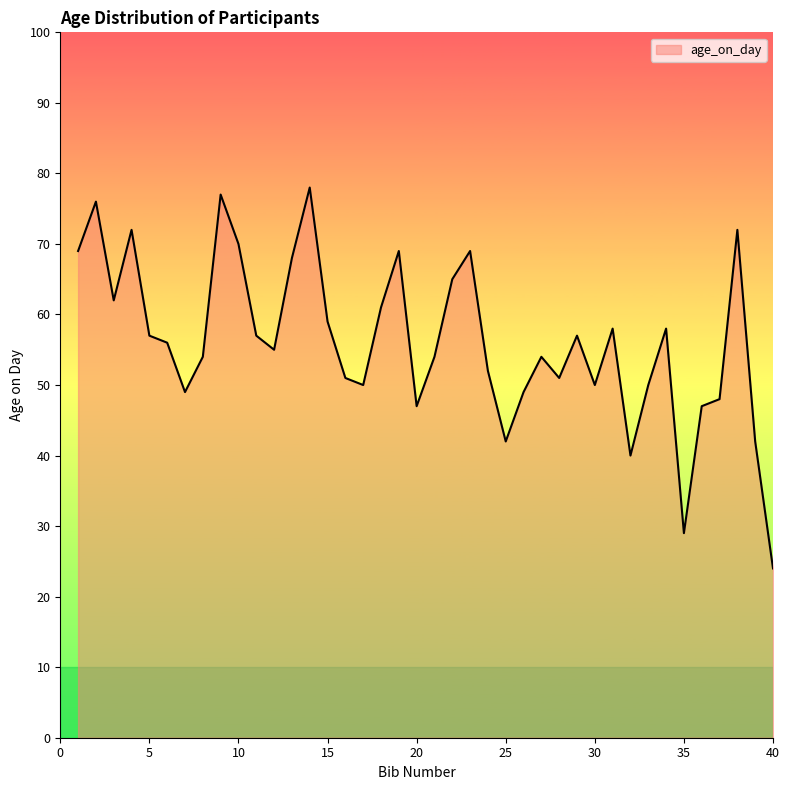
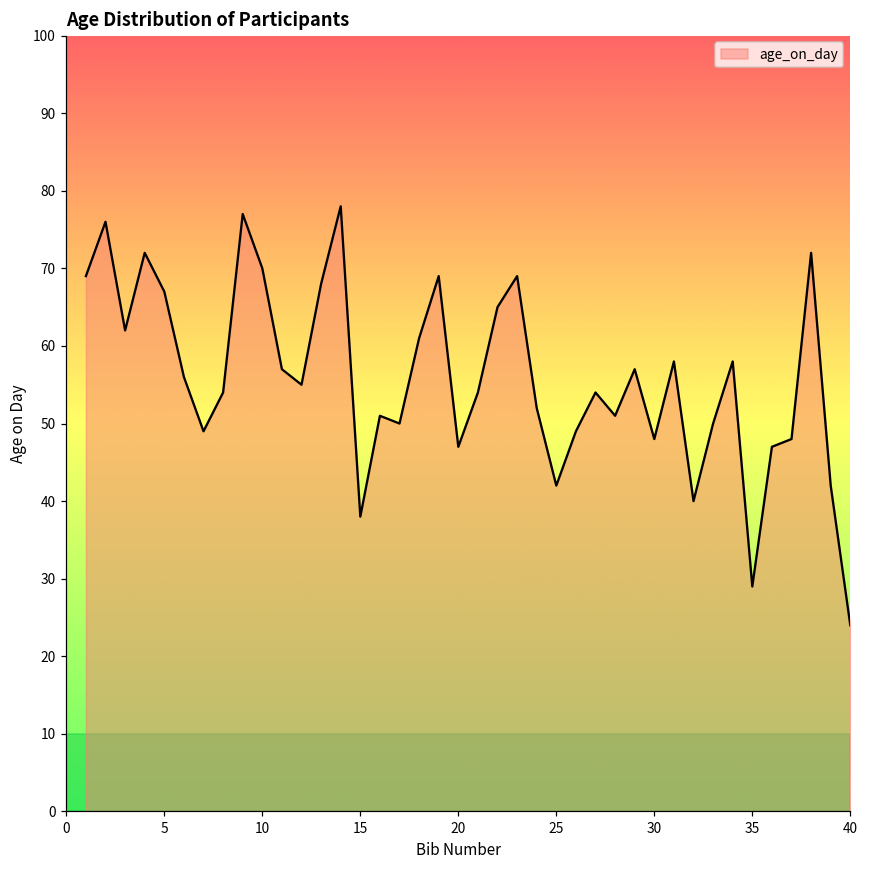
  {
-   "5": 57,
+   "5": 67,
    "10": 70,
-   "15": 59,
+   "15": 38,
    "20": 47,
    "25": 42,
-   "30": 50,
+   "30": 48,
    "35": 29,
    "40": 24
  }
